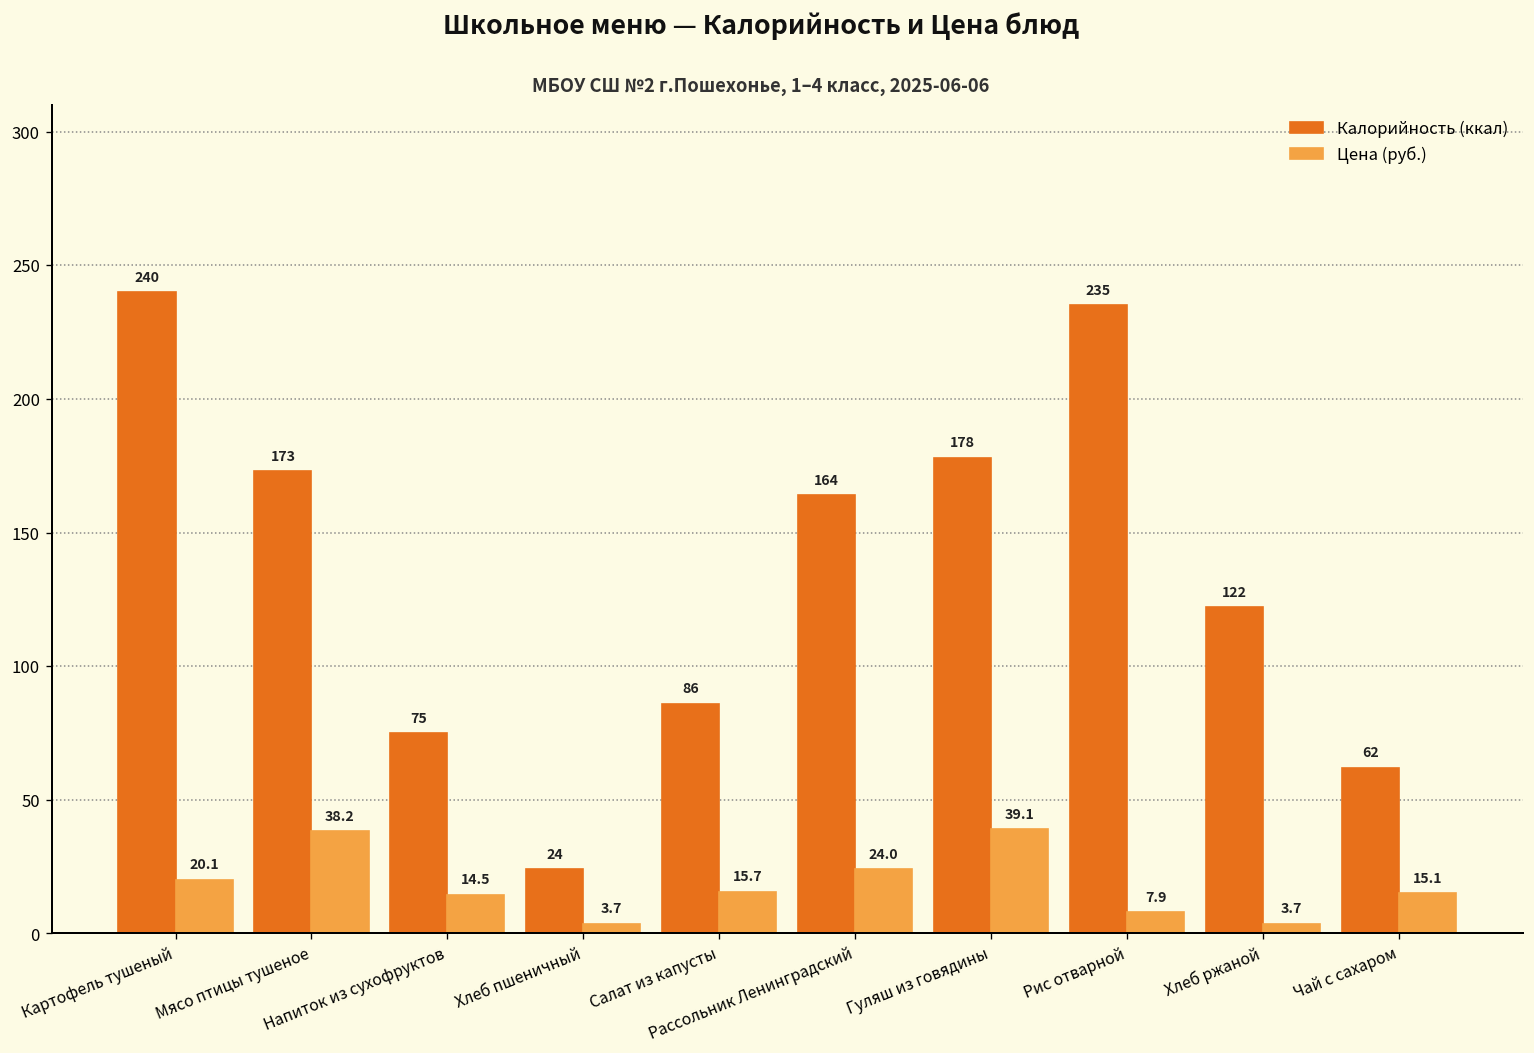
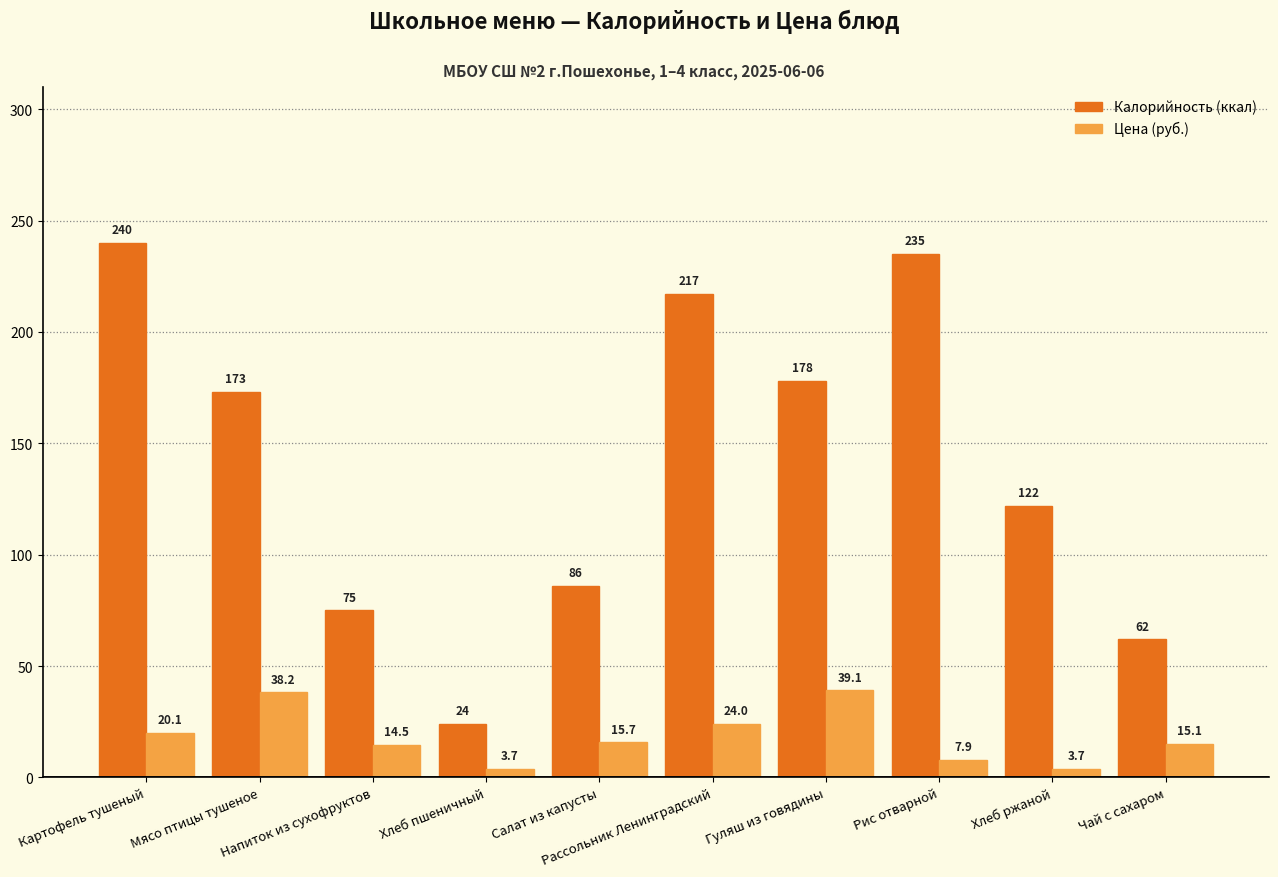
  {
    "Калорийность (ккал)": {
      "Картофель тушеный": 240,
      "Мясо птицы тушеное": 173,
      "Напиток из сухофруктов": 75,
      "Хлеб пшеничный": 24,
      "Салат из капусты": 86,
-     "Рассольник Ленинградский": 164,
+     "Рассольник Ленинградский": 217,
      "Гуляш из говядины": 178,
      "Рис отварной": 235,
      "Хлеб ржаной": 122,
      "Чай с сахаром": 62
    },
    "Цена (руб.)": {
      "Картофель тушеный": 20.1,
      "Мясо птицы тушеное": 38.2,
      "Напиток из сухофруктов": 14.5,
      "Хлеб пшеничный": 3.7,
      "Салат из капусты": 15.7,
      "Рассольник Ленинградский": 24.0,
      "Гуляш из говядины": 39.1,
      "Рис отварной": 7.9,
      "Хлеб ржаной": 3.7,
      "Чай с сахаром": 15.1
    }
  }
